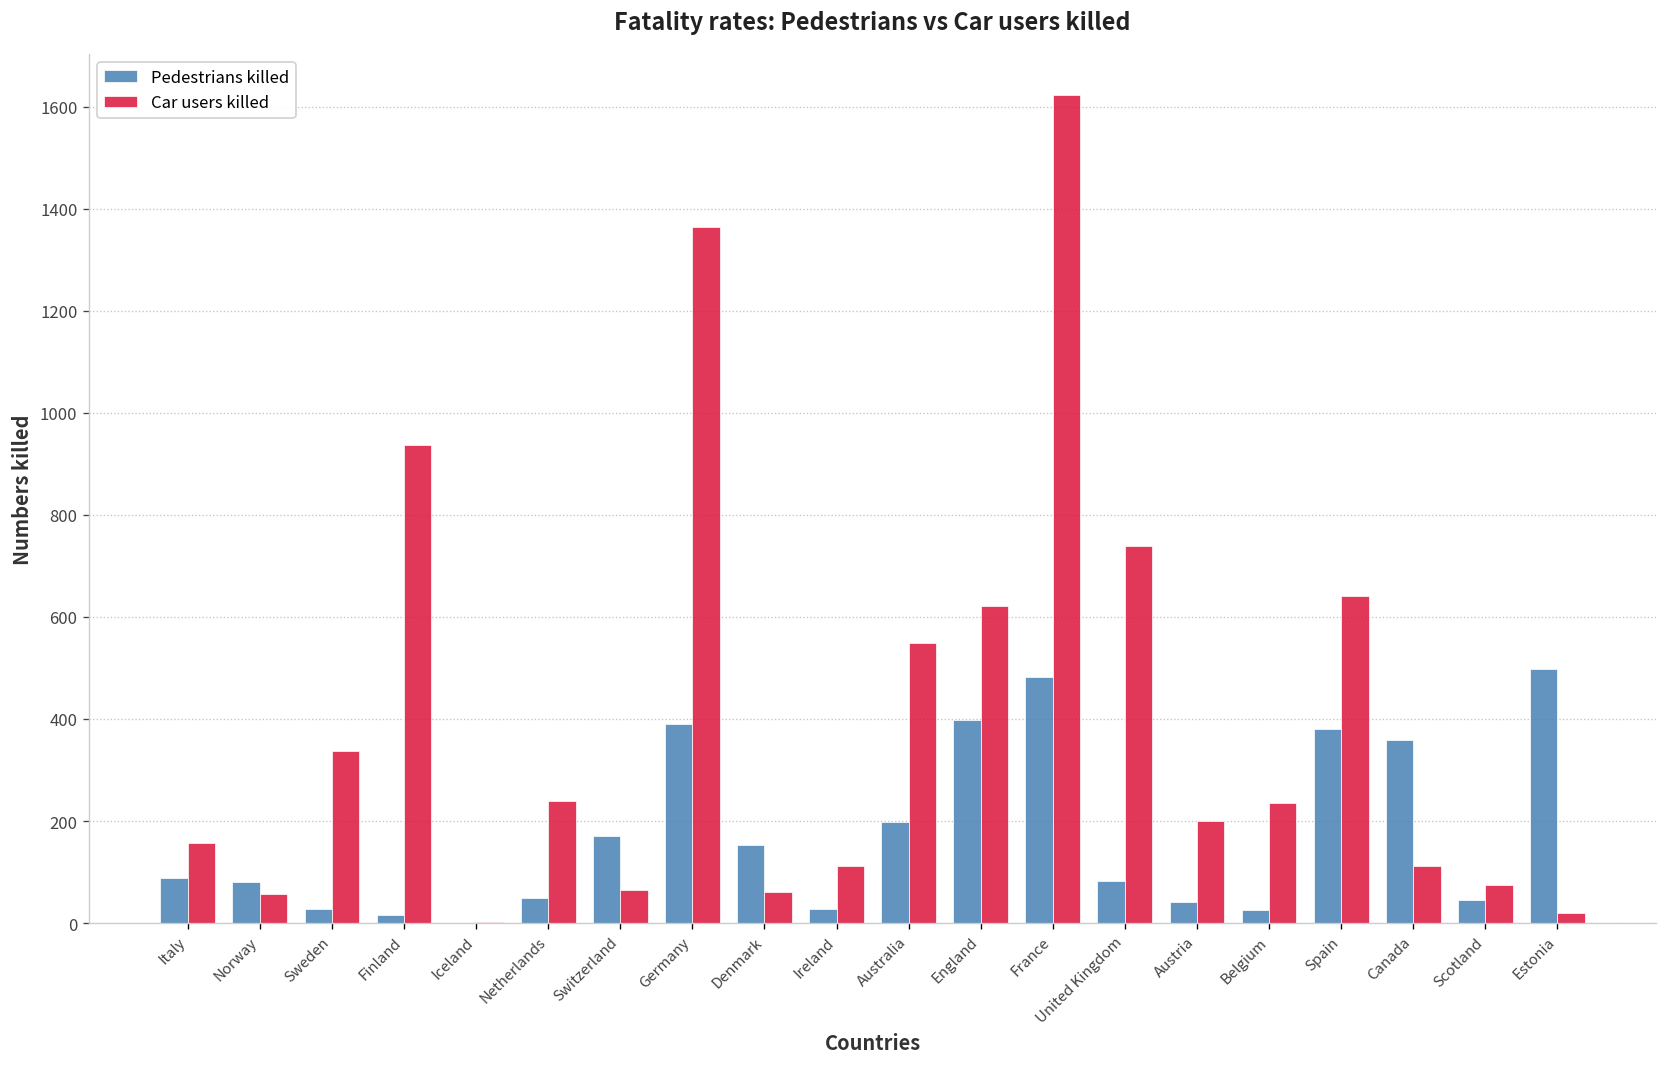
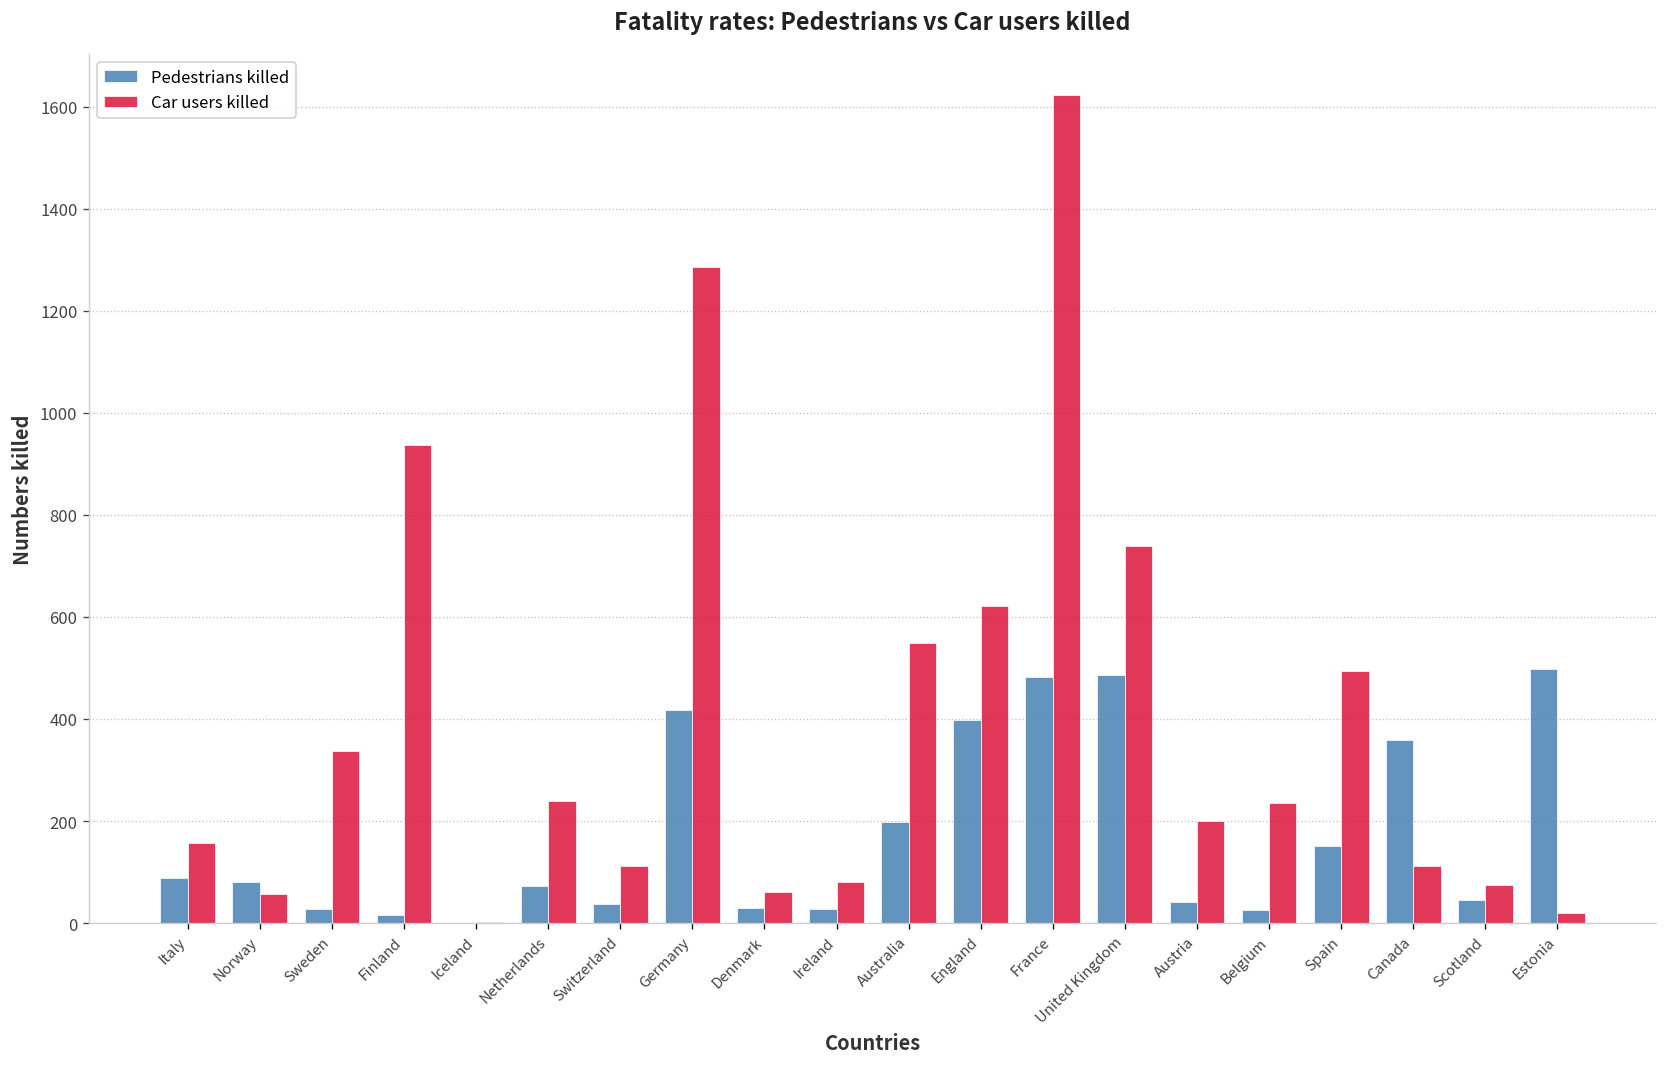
  {
    "Pedestrians killed": {
      "Italy": 90,
      "Norway": 80,
      "Sweden": 30,
      "Finland": 20,
-     "Netherlands": 50,
-     "Switzerland": 170,
-     "Germany": 390,
-     "Denmark": 150,
+     "Netherlands": 70,
+     "Switzerland": 40,
+     "Germany": 420,
+     "Denmark": 30,
      "Ireland": 30,
      "Australia": 200,
      "England": 400,
      "France": 480,
-     "United Kingdom": 80,
+     "United Kingdom": 490,
      "Austria": 40,
      "Belgium": 30,
-     "Spain": 380,
+     "Spain": 150,
      "Canada": 360,
      "Scotland": 50,
      "Estonia": 500
    },
    "Car users killed": {
      "Italy": 160,
      "Norway": 60,
      "Sweden": 340,
      "Finland": 940,
      "Netherlands": 240,
-     "Switzerland": 70,
-     "Germany": 1360,
+     "Switzerland": 110,
+     "Germany": 1290,
      "Denmark": 60,
-     "Ireland": 110,
+     "Ireland": 80,
      "Australia": 550,
      "England": 620,
      "France": 1620,
      "United Kingdom": 740,
      "Austria": 200,
      "Belgium": 240,
-     "Spain": 640,
+     "Spain": 490,
      "Canada": 110,
      "Scotland": 80,
      "Estonia": 20
    }
  }
